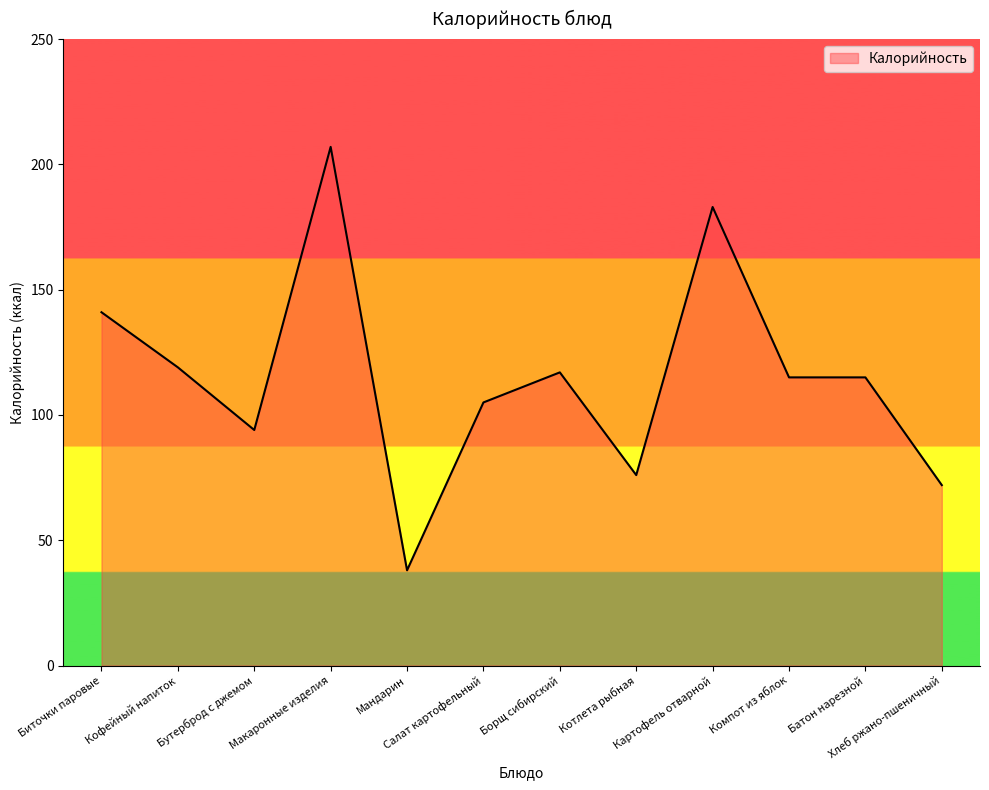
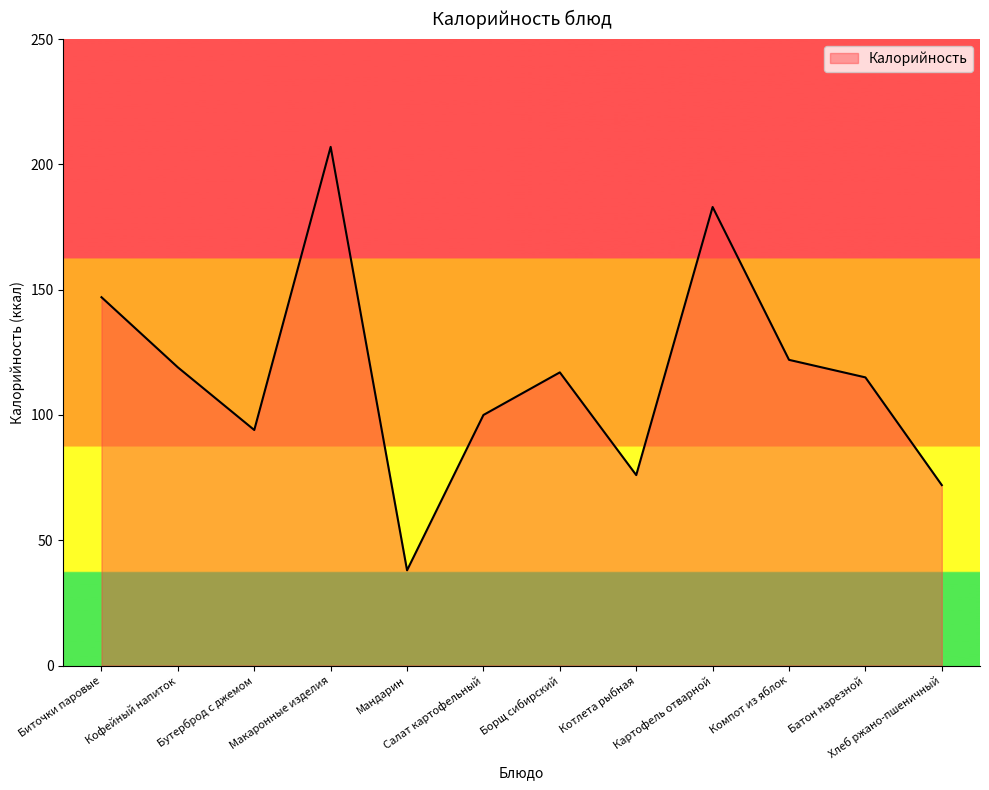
  {
-   "Биточки паровые": 141,
+   "Биточки паровые": 147,
    "Кофейный напиток": 119,
    "Бутерброд с джемом": 94,
    "Макаронные изделия": 207,
    "Мандарин": 38,
-   "Салат картофельный": 105,
+   "Салат картофельный": 100,
    "Борщ сибирский": 117,
    "Котлета рыбная": 76,
    "Картофель отварной": 183,
-   "Компот из яблок": 115,
+   "Компот из яблок": 122,
    "Батон нарезной": 115,
    "Хлеб ржано-пшеничный": 72
  }
